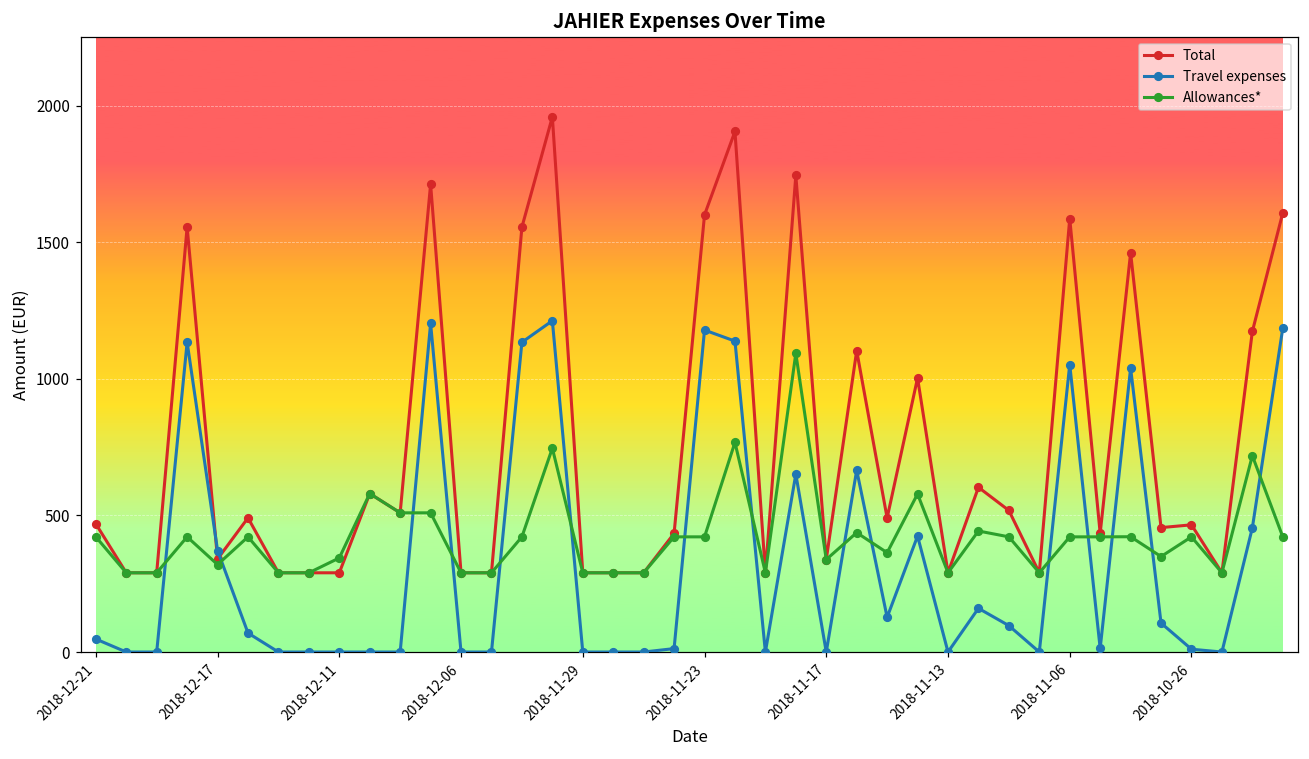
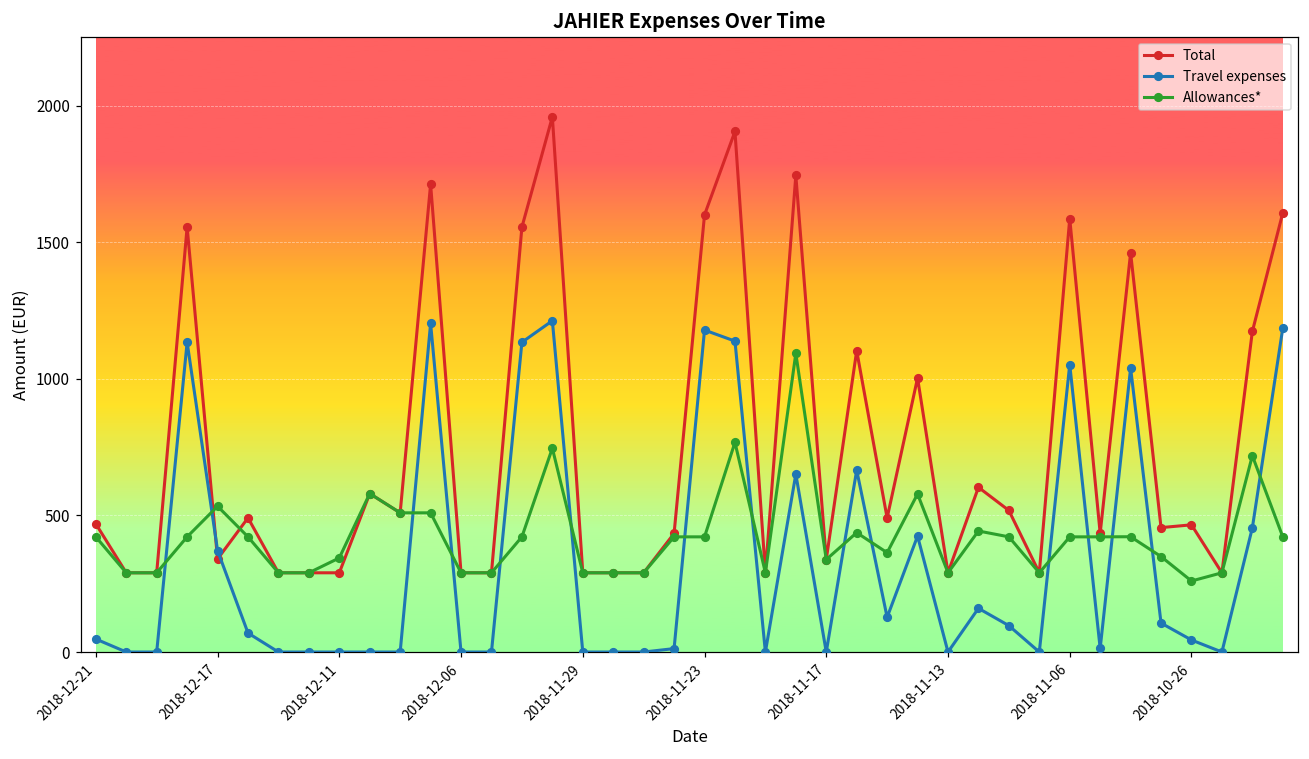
  {
    "Total": {
      "2018-12-21": 470,
      "2018-12-17": 340,
      "2018-12-11": 290,
      "2018-11-23": 1600,
      "2018-11-06": 1590,
      "2018-10-26": 470
    },
    "Travel expenses": {
      "2018-12-21": 50,
      "2018-12-17": 370,
      "2018-12-11": 0,
      "2018-12-06": 0,
      "2018-11-29": 0,
      "2018-11-23": 1180,
      "2018-11-17": 0,
      "2018-11-13": 0,
      "2018-11-06": 1050,
-     "2018-10-26": 10
+     "2018-10-26": 40
    },
    "Allowances*": {
      "2018-12-21": 420,
-     "2018-12-17": 320,
+     "2018-12-17": 530,
      "2018-12-11": 340,
      "2018-11-23": 420,
      "2018-11-06": 420,
-     "2018-10-26": 420
+     "2018-10-26": 260
    }
  }
